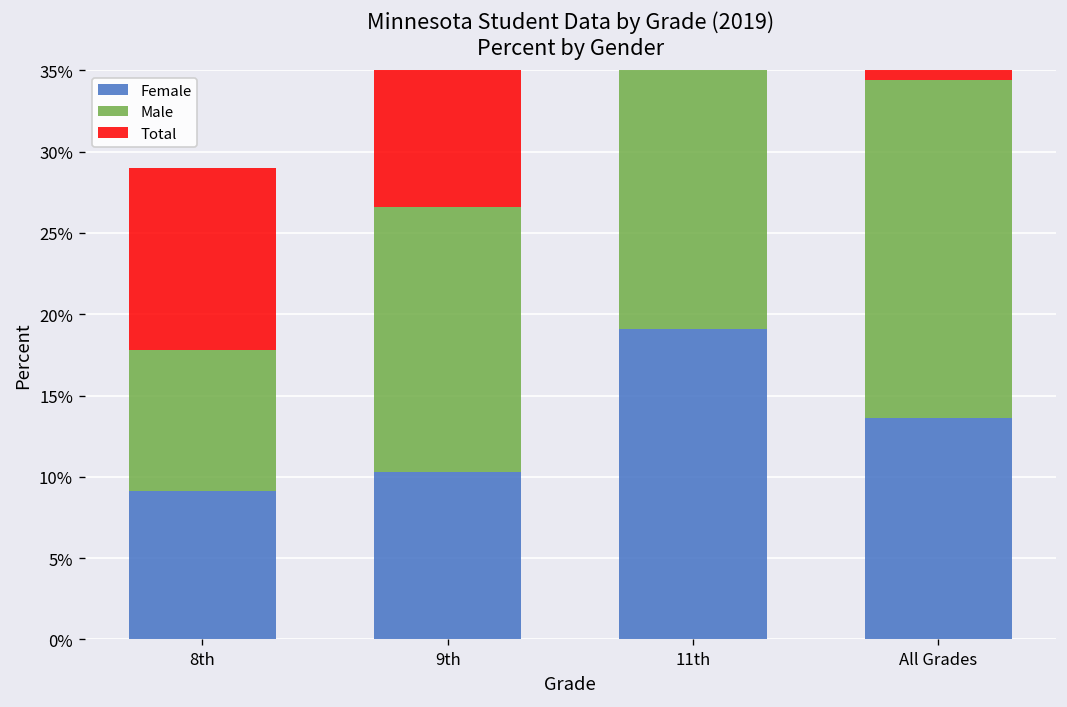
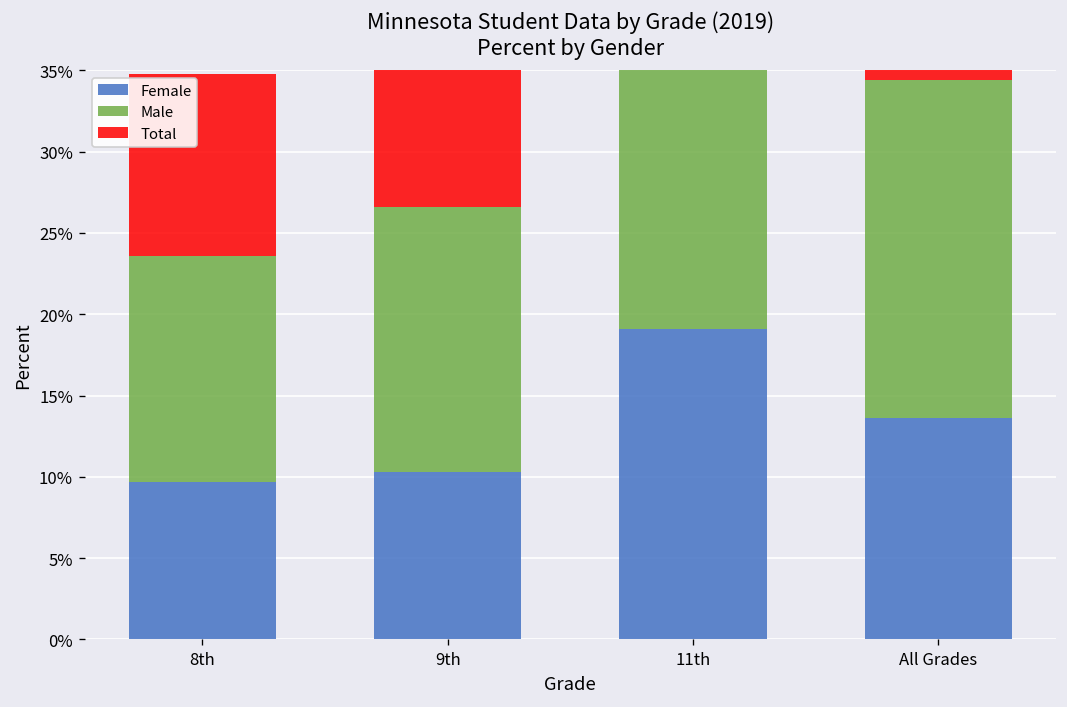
  {
    "Female": {
-     "8th": "9.1%",
+     "8th": "9.7%",
      "9th": "10.3%",
      "11th": "19.1%",
      "All Grades": "13.6%"
    },
    "Male": {
-     "8th": "8.7%",
+     "8th": "13.9%",
      "9th": "16.3%",
      "All Grades": "20.8%"
    },
    "Total": {
      "8th": "11.2%"
    }
  }
